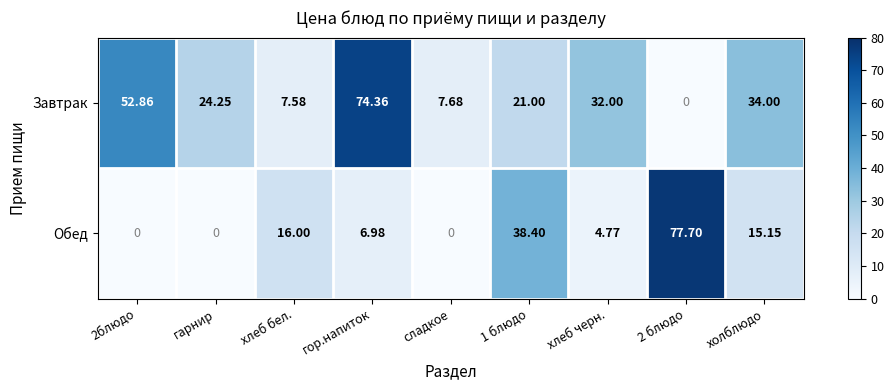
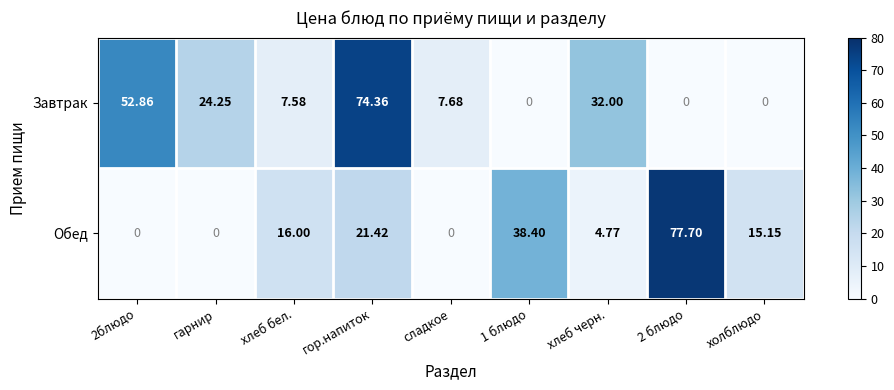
  {
    "Завтрак": {
      "2блюдо": 52.86,
      "гарнир": 24.25,
      "хлеб бел.": 7.58,
      "гор.напиток": 74.36,
      "сладкое": 7.68,
-     "1 блюдо": 21.00,
+     "1 блюдо": 0,
      "хлеб черн.": 32.00,
      "2 блюдо": 0,
-     "холблюдо": 34.00
+     "холблюдо": 0
    },
    "Обед": {
      "2блюдо": 0,
      "гарнир": 0,
      "хлеб бел.": 16.00,
-     "гор.напиток": 6.98,
+     "гор.напиток": 21.42,
      "сладкое": 0,
      "1 блюдо": 38.40,
      "хлеб черн.": 4.77,
      "2 блюдо": 77.70,
      "холблюдо": 15.15
    }
  }
